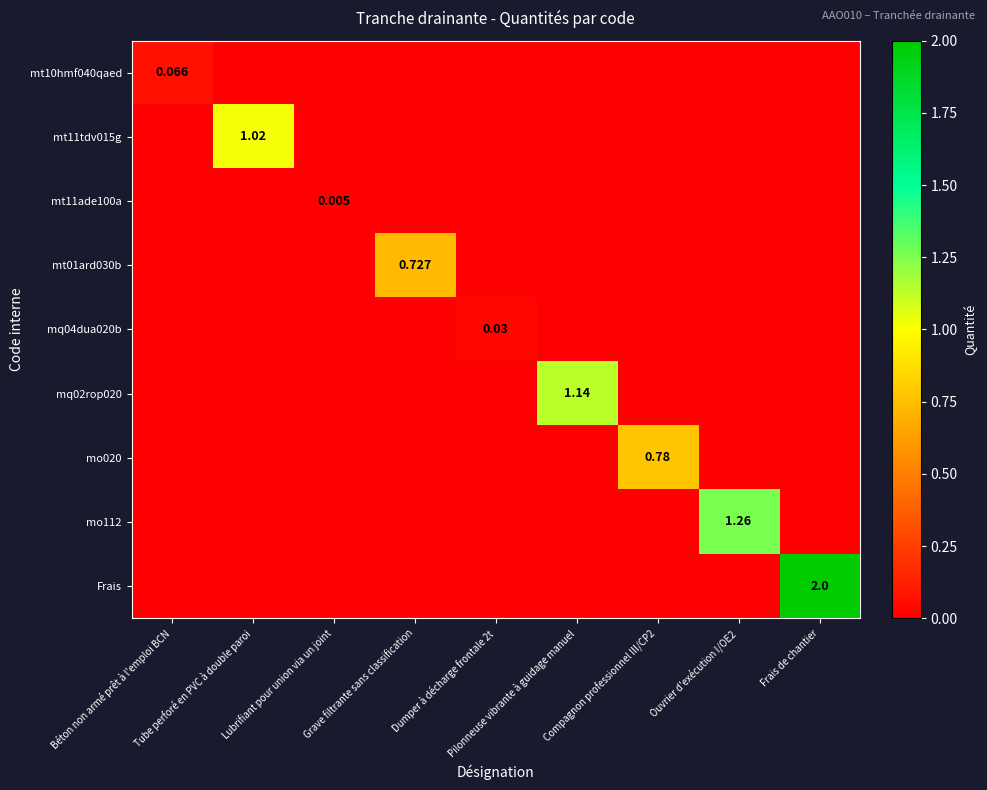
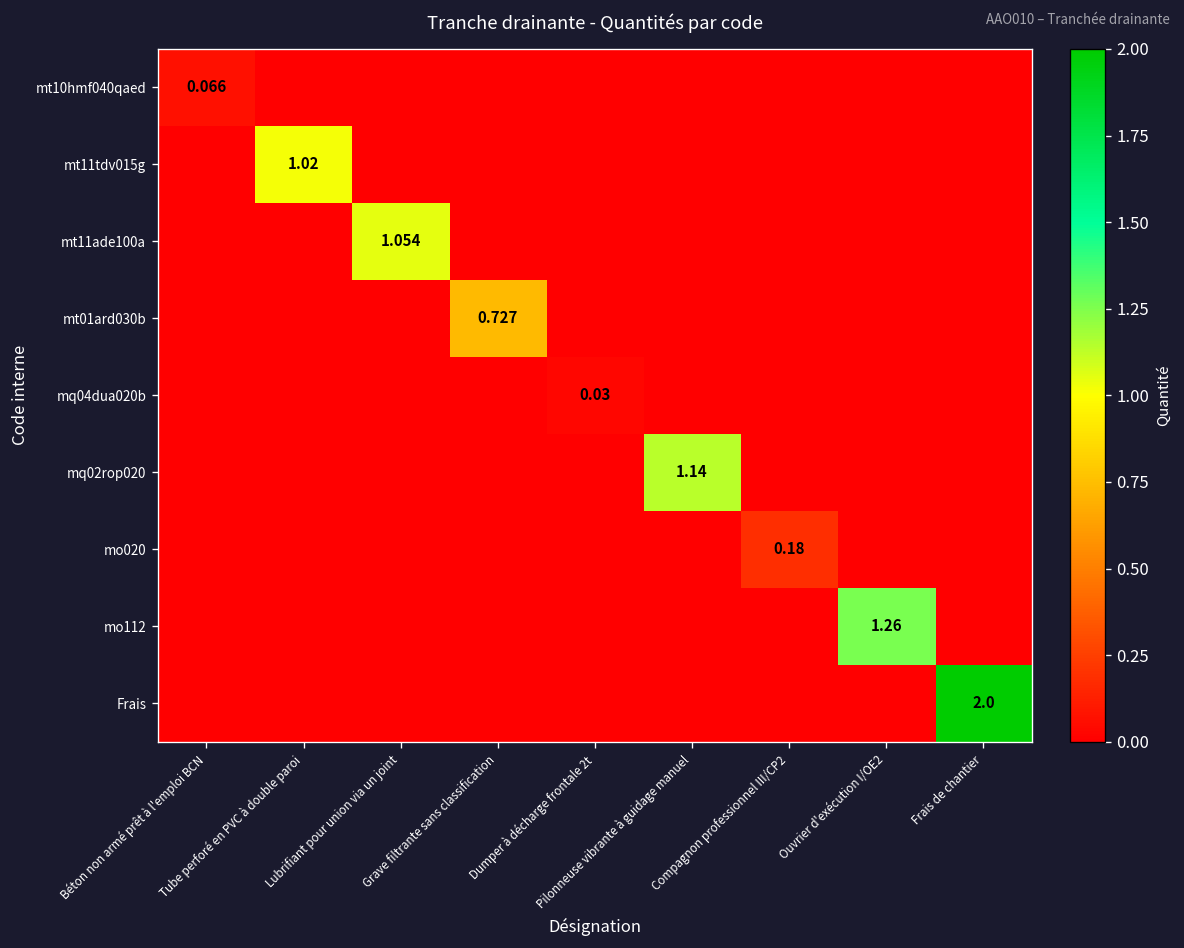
  {
    "mt10hmf040qaed": {
      "Béton non armé prêt à l'emploi BCN": 0.066
    },
    "mt11tdv015g": {
      "Tube perforé en PVC à double paroi": 1.02
    },
    "mt11ade100a": {
-     "Lubrifiant pour union via un joint": 0.005
+     "Lubrifiant pour union via un joint": 1.054
    },
    "mt01ard030b": {
      "Grave filtrante sans classification": 0.727
    },
    "mq04dua020b": {
      "Dumper à décharge frontale 2t": 0.03
    },
    "mq02rop020": {
      "Pilonneuse vibrante à guidage manuel": 1.14
    },
    "mo020": {
-     "Compagnon professionnel III/CP2": 0.78
+     "Compagnon professionnel III/CP2": 0.18
    },
    "mo112": {
      "Ouvrier d'exécution I/OE2": 1.26
    },
    "Frais": {
      "Frais de chantier": 2.0
    }
  }
